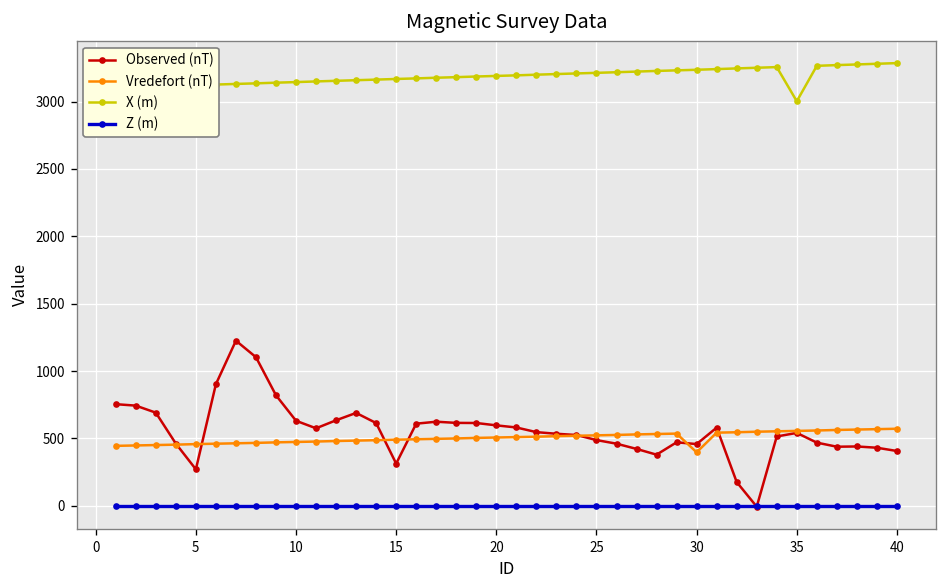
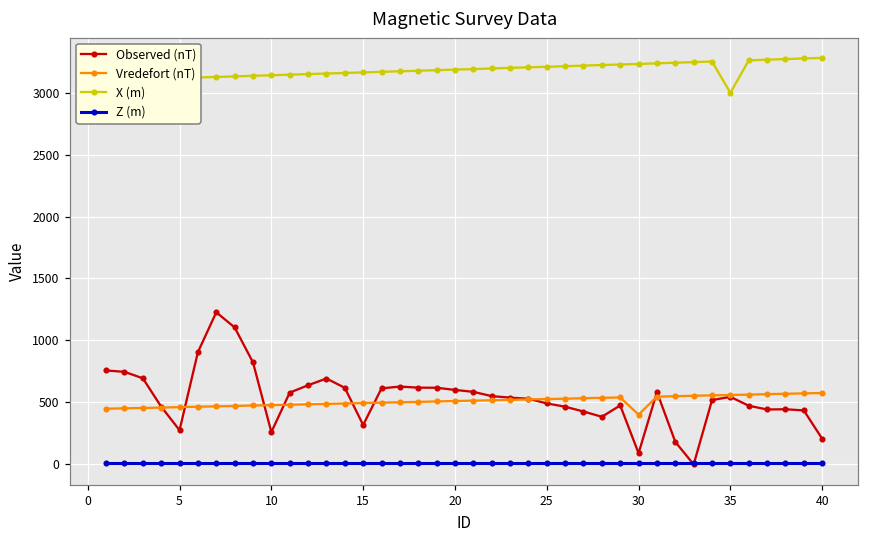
  {
    "Observed (nT)": {
      "5": 270,
-     "10": 630,
+     "10": 260,
      "15": 310,
      "20": 600,
      "25": 490,
-     "30": 460,
-     "40": 410
+     "30": 80,
+     "40": 200
    },
    "Vredefort (nT)": {
      "5": 460,
      "10": 470,
      "15": 490,
      "20": 510,
      "25": 520,
      "30": 400,
      "40": 570
    },
    "X (m)": {
      "10": 3140,
      "15": 3170,
      "20": 3190,
      "25": 3210,
      "30": 3240,
      "35": 3000,
      "40": 3290
    },
    "Z (m)": {
      "5": 0,
      "10": 0,
      "15": 0,
      "20": 0,
      "25": 0,
      "30": 0,
      "35": 0,
      "40": 0
    }
  }
